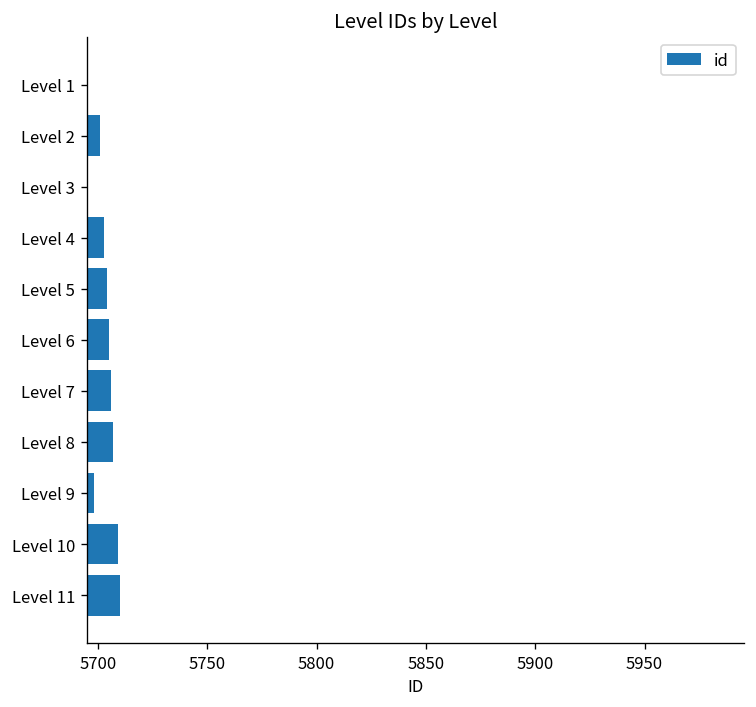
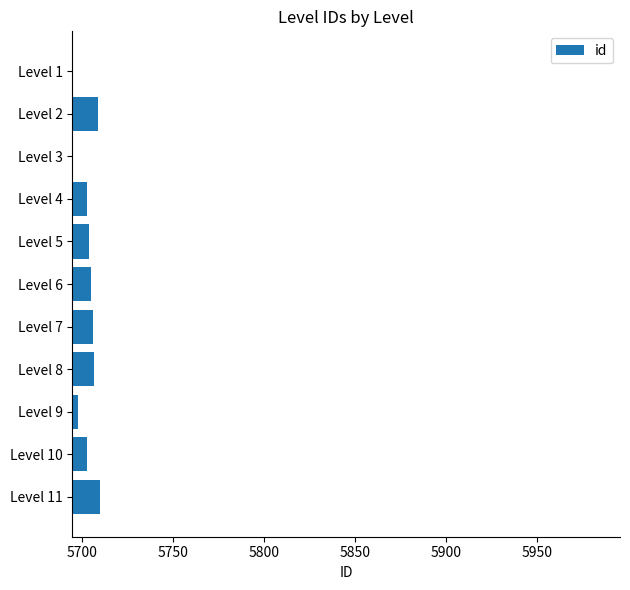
  {
-   "Level 2": 5701,
+   "Level 2": 5709,
    "Level 4": 5703,
    "Level 5": 5704,
    "Level 6": 5705,
    "Level 7": 5706,
    "Level 8": 5707,
    "Level 9": 5698,
-   "Level 10": 5709,
+   "Level 10": 5703,
    "Level 11": 5710
  }
